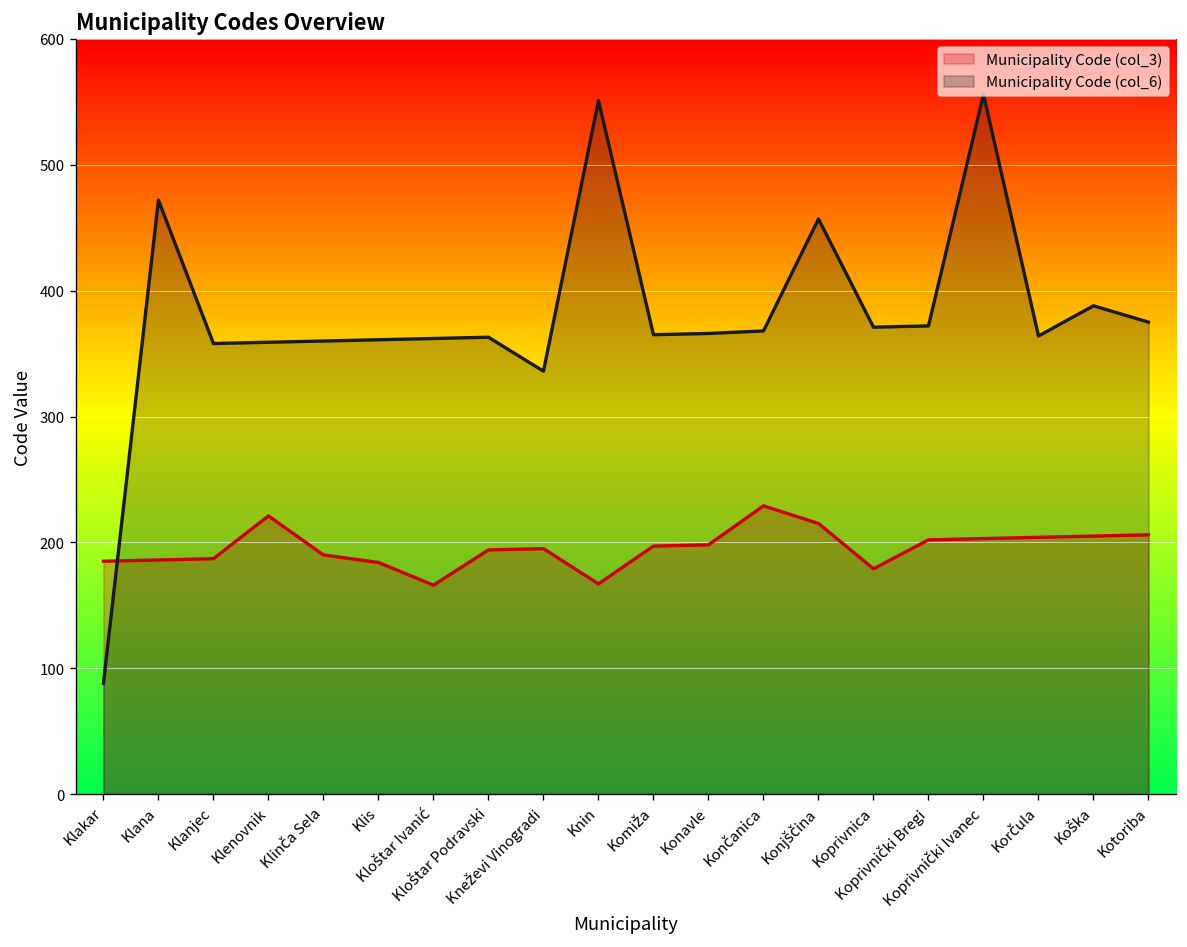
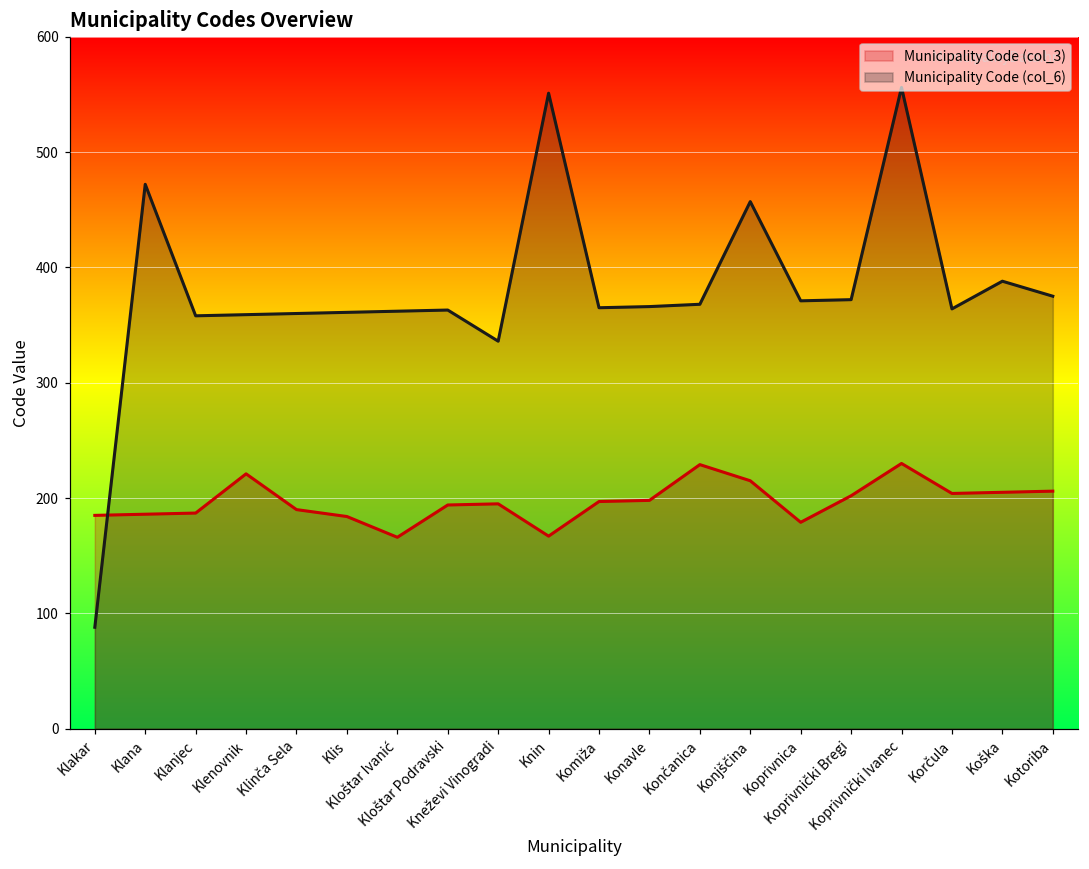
  {
    "Municipality Code (col_3)": {
      "Klakar": 185,
      "Klana": 186,
      "Klanjec": 187,
      "Klenovnik": 221,
      "Klinča Sela": 190,
      "Klis": 184,
      "Kloštar Ivanić": 166,
      "Kloštar Podravski": 194,
      "Kneževi Vinogradi": 195,
      "Knin": 167,
      "Komiža": 197,
      "Konavle": 198,
      "Končanica": 229,
      "Konjščina": 215,
      "Koprivnica": 179,
      "Koprivnički Bregi": 202,
-     "Koprivnički Ivanec": 203,
+     "Koprivnički Ivanec": 230,
      "Korčula": 204,
      "Koška": 205,
      "Kotoriba": 206
    },
    "Municipality Code (col_6)": {
      "Klakar": 88,
      "Klana": 472,
      "Klanjec": 358,
      "Klenovnik": 359,
      "Klinča Sela": 360,
      "Klis": 361,
      "Kloštar Ivanić": 362,
      "Kloštar Podravski": 363,
      "Kneževi Vinogradi": 336,
      "Knin": 551,
      "Komiža": 365,
      "Konavle": 366,
      "Končanica": 368,
      "Konjščina": 457,
      "Koprivnica": 371,
      "Koprivnički Bregi": 372,
      "Korčula": 364,
      "Koška": 388,
      "Kotoriba": 375
    }
  }
